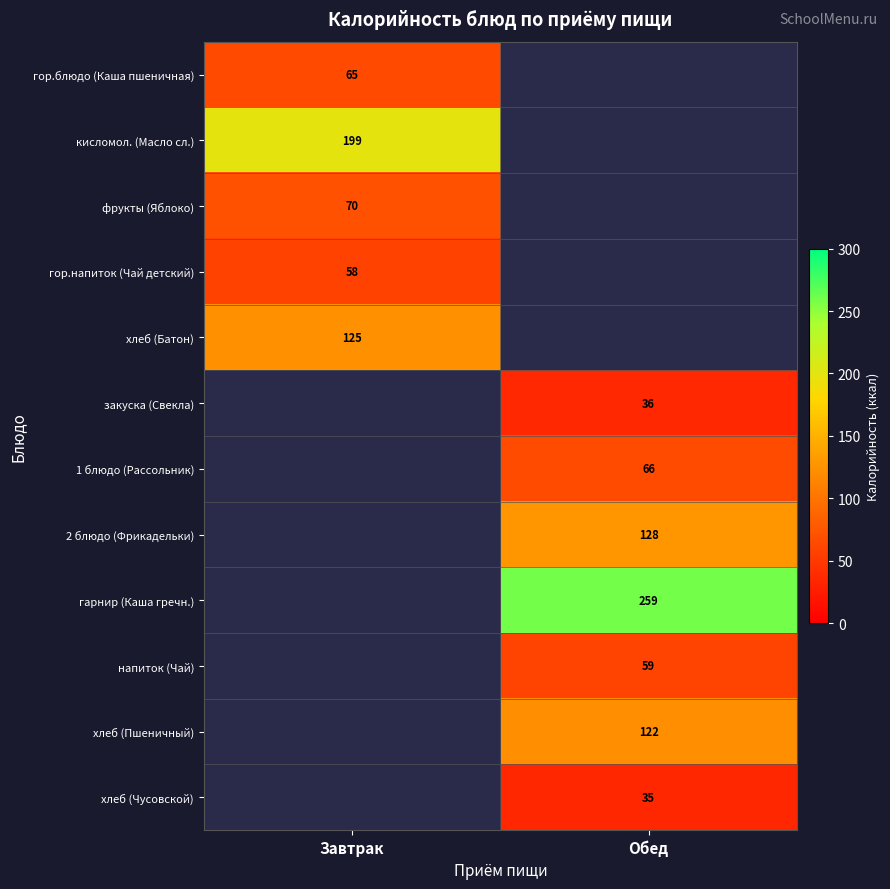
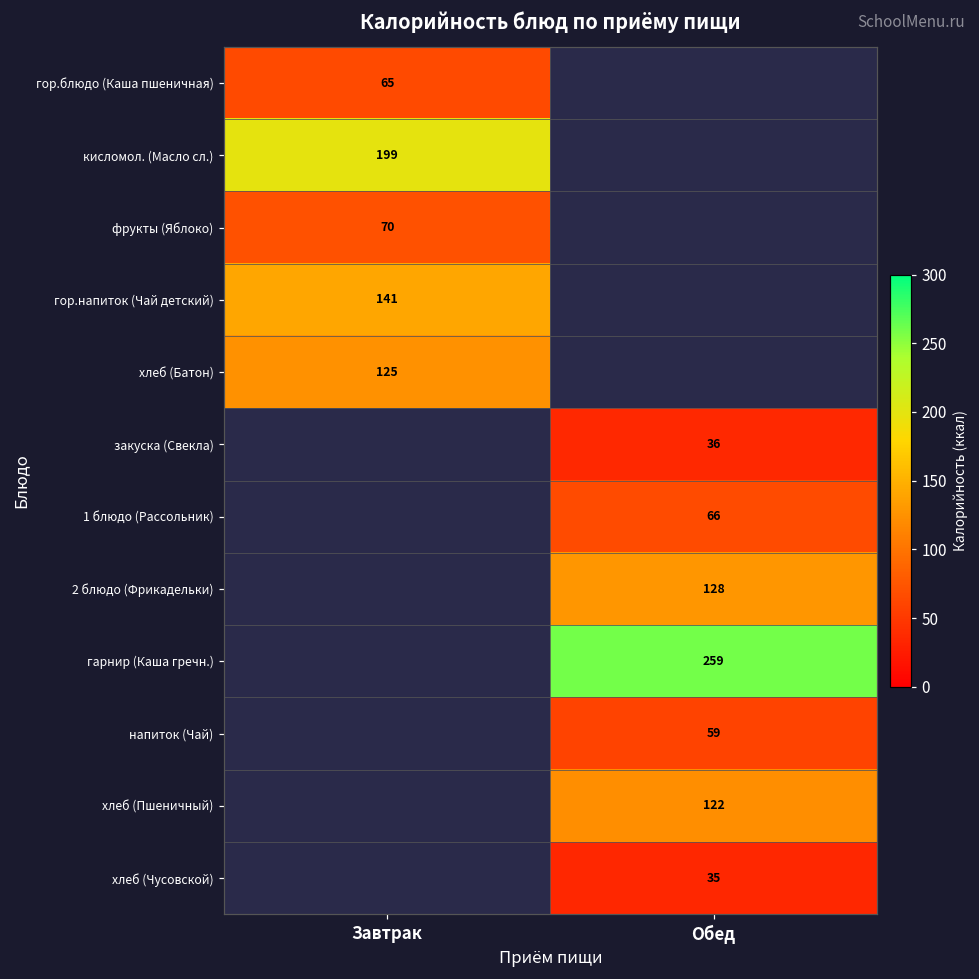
  {
    "гор.блюдо (Каша пшеничная)": {
      "Завтрак": 65
    },
    "кисломол. (Масло сл.)": {
      "Завтрак": 199
    },
    "фрукты (Яблоко)": {
      "Завтрак": 70
    },
    "гор.напиток (Чай детский)": {
-     "Завтрак": 58
+     "Завтрак": 141
    },
    "хлеб (Батон)": {
      "Завтрак": 125
    },
    "закуска (Свекла)": {
      "Обед": 36
    },
    "1 блюдо (Рассольник)": {
      "Обед": 66
    },
    "2 блюдо (Фрикадельки)": {
      "Обед": 128
    },
    "гарнир (Каша гречн.)": {
      "Обед": 259
    },
    "напиток (Чай)": {
      "Обед": 59
    },
    "хлеб (Пшеничный)": {
      "Обед": 122
    },
    "хлеб (Чусовской)": {
      "Обед": 35
    }
  }
